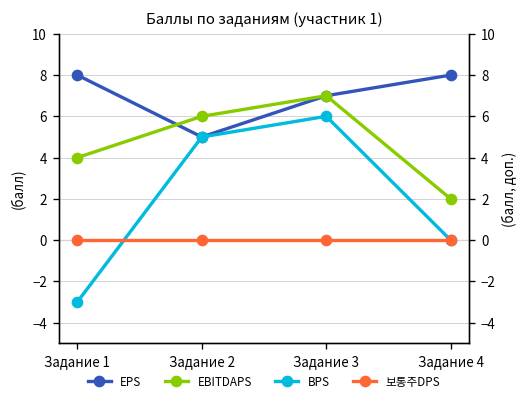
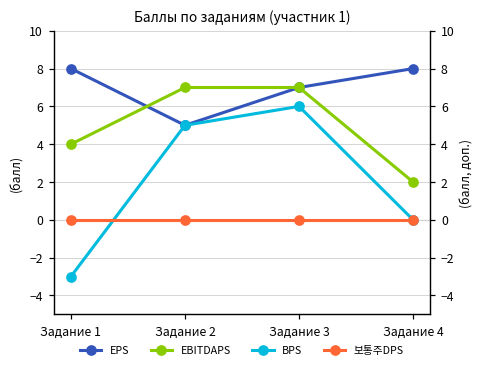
  {
    "EPS": {
      "Задание 1": 8,
      "Задание 2": 5,
      "Задание 4": 8
    },
    "EBITDAPS": {
      "Задание 1": 4,
-     "Задание 2": 6,
+     "Задание 2": 7,
      "Задание 4": 2
    },
    "BPS": {
      "Задание 1": -3.0,
      "Задание 2": 5.0,
      "Задание 3": 6.0
    },
    "보통주DPS": {
      "Задание 1": 0.0,
      "Задание 2": 0.0,
      "Задание 3": 0.0
    }
  }
